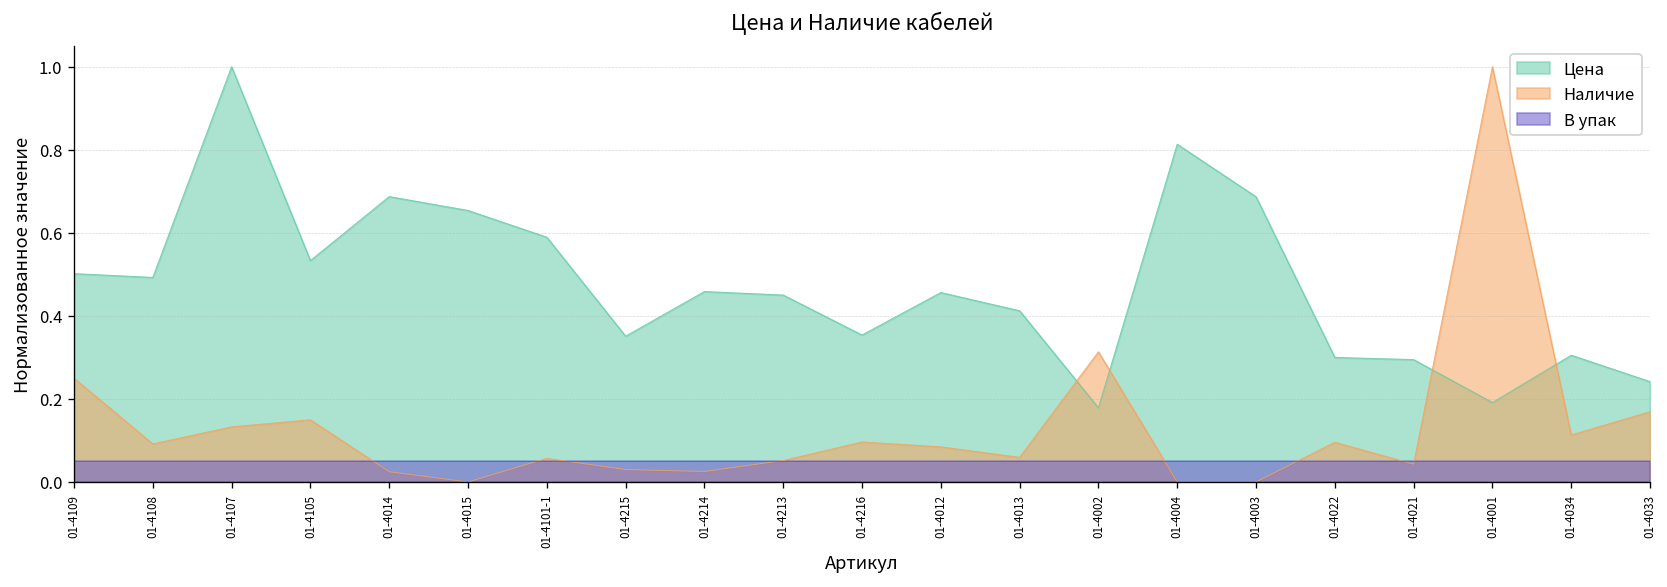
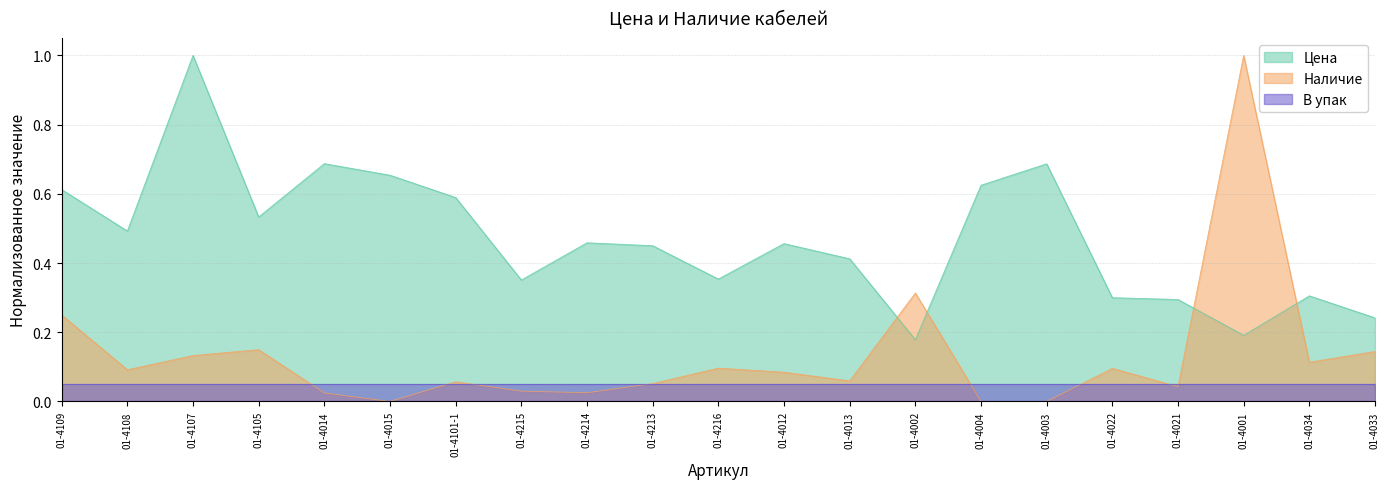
  {
    "Цена": {
-     "01-4109": 0.50,
+     "01-4109": 0.61,
      "01-4108": 0.49,
      "01-4107": 1.00,
      "01-4105": 0.53,
      "01-4014": 0.69,
      "01-4015": 0.65,
      "01-4101-1": 0.59,
      "01-4215": 0.35,
      "01-4214": 0.46,
      "01-4213": 0.45,
      "01-4216": 0.35,
      "01-4012": 0.46,
      "01-4013": 0.41,
      "01-4002": 0.18,
-     "01-4004": 0.81,
+     "01-4004": 0.62,
      "01-4003": 0.69,
      "01-4022": 0.30,
      "01-4021": 0.29,
      "01-4001": 0.19,
      "01-4034": 0.31,
      "01-4033": 0.24
    },
    "Наличие": {
      "01-4109": 0.25,
      "01-4108": 0.09,
      "01-4107": 0.13,
      "01-4105": 0.15,
      "01-4014": 0.02,
      "01-4015": 0.00,
      "01-4215": 0.03,
      "01-4214": 0.03,
      "01-4216": 0.10,
      "01-4012": 0.08,
      "01-4013": 0.06,
      "01-4002": 0.31,
      "01-4004": 0.00,
      "01-4003": 0.00,
      "01-4022": 0.10,
      "01-4001": 1.00,
      "01-4034": 0.11,
-     "01-4033": 0.17
+     "01-4033": 0.14
    },
    "В упак": {
      "01-4109": 0.05,
      "01-4108": 0.05,
      "01-4107": 0.05,
      "01-4105": 0.05,
      "01-4014": 0.05,
      "01-4015": 0.05,
      "01-4215": 0.05,
      "01-4214": 0.05,
      "01-4216": 0.05,
      "01-4012": 0.05,
      "01-4013": 0.05,
      "01-4002": 0.05,
      "01-4004": 0.05,
      "01-4003": 0.05,
      "01-4022": 0.05,
      "01-4001": 0.05,
      "01-4034": 0.05,
      "01-4033": 0.05
    }
  }
